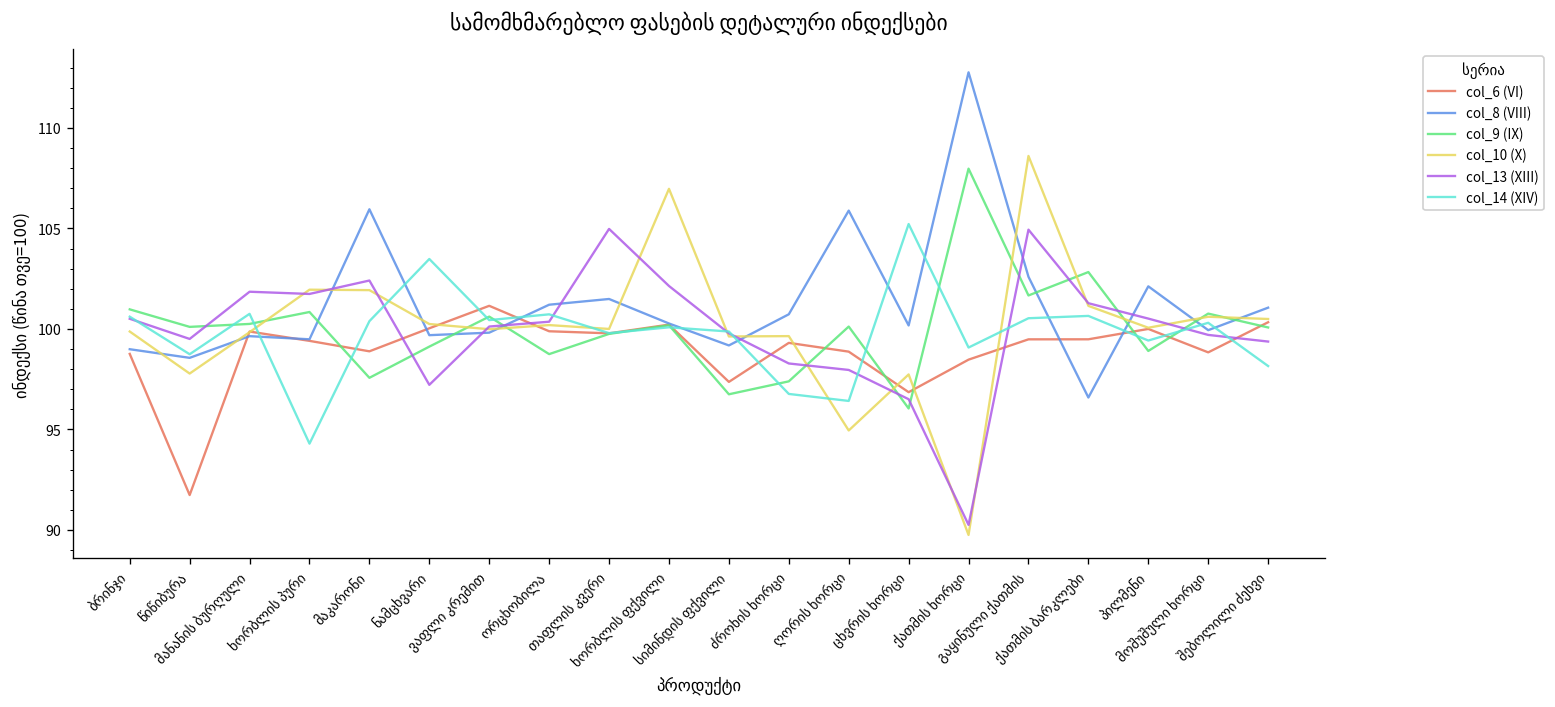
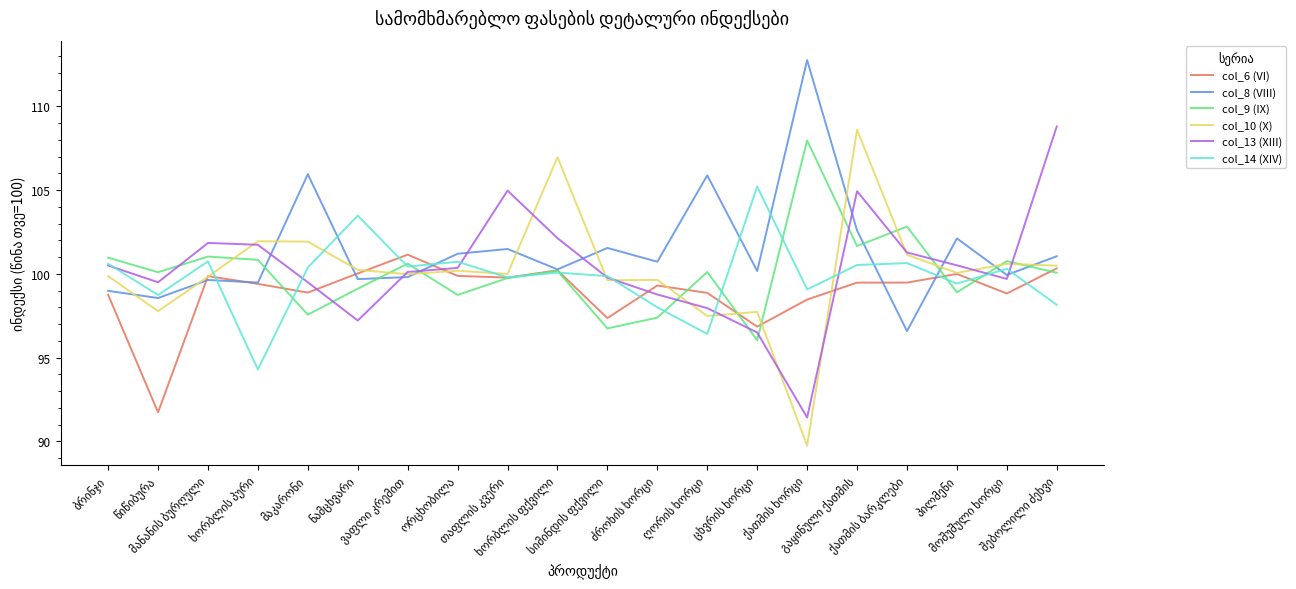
  {
    "col_6 (VI)": {
      "ბრინჯი": 98.8,
      "წიწიბურა": 91.7,
      "მაკარონი": 98.9,
      "ნამცხვარი": 100.0,
      "ვაფლი კრემით": 101.2,
      "ორცხობილა": 99.9,
      "სიმინდის ფქვილი": 97.4,
      "ძროხის ხორცი": 99.3,
      "ღორის ხორცი": 98.9,
      "ცხვრის ხორცი": 96.9,
      "ქათმის ხორცი": 98.5,
      "გაყინული ქათმის": 99.5,
      "ქათმის ბარკლები": 99.5,
      "მოშუშული ხორცი": 98.8,
      "შებოლილი ძეხვი": 100.3
    },
    "col_8 (VIII)": {
      "ბრინჯი": 99.0,
      "წიწიბურა": 98.6,
      "მანანის ბურღული": 99.6,
      "მაკარონი": 106.0,
      "ნამცხვარი": 99.7,
      "ვაფლი კრემით": 99.8,
      "ორცხობილა": 101.2,
      "თაფლის კვერი": 101.5,
-     "სიმინდის ფქვილი": 99.2,
+     "სიმინდის ფქვილი": 101.6,
      "ძროხის ხორცი": 100.7,
      "ღორის ხორცი": 105.9,
      "ცხვრის ხორცი": 100.2,
      "ქათმის ხორცი": 112.8,
      "გაყინული ქათმის": 102.6,
      "ქათმის ბარკლები": 96.6,
      "პილმენი": 102.1,
      "მოშუშული ხორცი": 99.9,
      "შებოლილი ძეხვი": 101.1
    },
    "col_9 (IX)": {
      "ბრინჯი": 101.0,
      "წიწიბურა": 100.1,
-     "მანანის ბურღული": 100.2,
+     "მანანის ბურღული": 101.0,
      "ხორბლის პური": 100.8,
      "მაკარონი": 97.6,
      "ნამცხვარი": 99.1,
      "ვაფლი კრემით": 100.6,
      "ორცხობილა": 98.7,
      "სიმინდის ფქვილი": 96.7,
      "ძროხის ხორცი": 97.4,
      "ღორის ხორცი": 100.1,
      "ცხვრის ხორცი": 96.0,
      "ქათმის ხორცი": 108.0,
      "გაყინული ქათმის": 101.7,
      "ქათმის ბარკლები": 102.8,
      "პილმენი": 98.9,
      "მოშუშული ხორცი": 100.8,
      "შებოლილი ძეხვი": 100.1
    },
    "col_10 (X)": {
      "ბრინჯი": 99.9,
      "წიწიბურა": 97.8,
      "ხორბლის პური": 102.0,
      "მაკარონი": 101.9,
      "ნამცხვარი": 100.2,
      "ორცხობილა": 100.2,
      "თაფლის კვერი": 100.0,
      "ხორბლის ფქვილი": 107.0,
      "სიმინდის ფქვილი": 99.6,
      "ძროხის ხორცი": 99.6,
-     "ღორის ხორცი": 94.9,
+     "ღორის ხორცი": 97.5,
      "ცხვრის ხორცი": 97.7,
      "ქათმის ხორცი": 89.7,
      "გაყინული ქათმის": 108.6,
      "მოშუშული ხორცი": 100.6,
      "შებოლილი ძეხვი": 100.5
    },
    "col_13 (XIII)": {
      "წიწიბურა": 99.5,
      "მანანის ბურღული": 101.9,
      "ხორბლის პური": 101.7,
-     "მაკარონი": 102.4,
+     "მაკარონი": 99.5,
      "ნამცხვარი": 97.2,
      "ორცხობილა": 100.4,
      "თაფლის კვერი": 105.0,
      "ხორბლის ფქვილი": 102.1,
-     "ძროხის ხორცი": 98.3,
+     "ძროხის ხორცი": 98.8,
      "ღორის ხორცი": 98.0,
      "ცხვრის ხორცი": 96.5,
-     "ქათმის ხორცი": 90.3,
+     "ქათმის ხორცი": 91.4,
      "გაყინული ქათმის": 104.9,
      "პილმენი": 100.5,
      "მოშუშული ხორცი": 99.7,
-     "შებოლილი ძეხვი": 99.4
+     "შებოლილი ძეხვი": 108.8
    },
    "col_14 (XIV)": {
      "წიწიბურა": 98.7,
      "მანანის ბურღული": 100.8,
      "ხორბლის პური": 94.3,
      "მაკარონი": 100.4,
      "ნამცხვარი": 103.5,
      "ვაფლი კრემით": 100.4,
      "ორცხობილა": 100.7,
-     "ძროხის ხორცი": 96.8,
+     "ძროხის ხორცი": 98.0,
      "ღორის ხორცი": 96.4,
      "ცხვრის ხორცი": 105.2,
      "ქათმის ხორცი": 99.1,
      "გაყინული ქათმის": 100.5,
      "ქათმის ბარკლები": 100.6,
      "პილმენი": 99.4,
      "მოშუშული ხორცი": 100.3,
      "შებოლილი ძეხვი": 98.2
    }
  }
